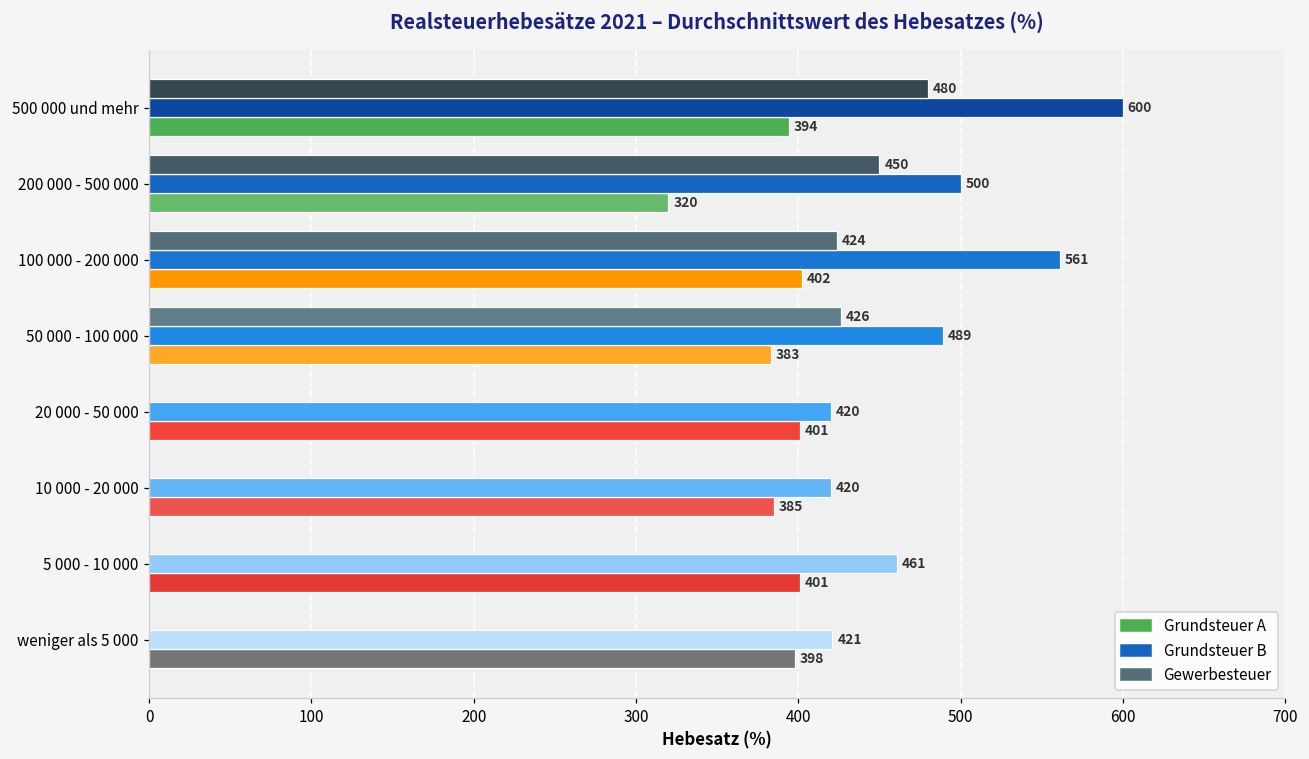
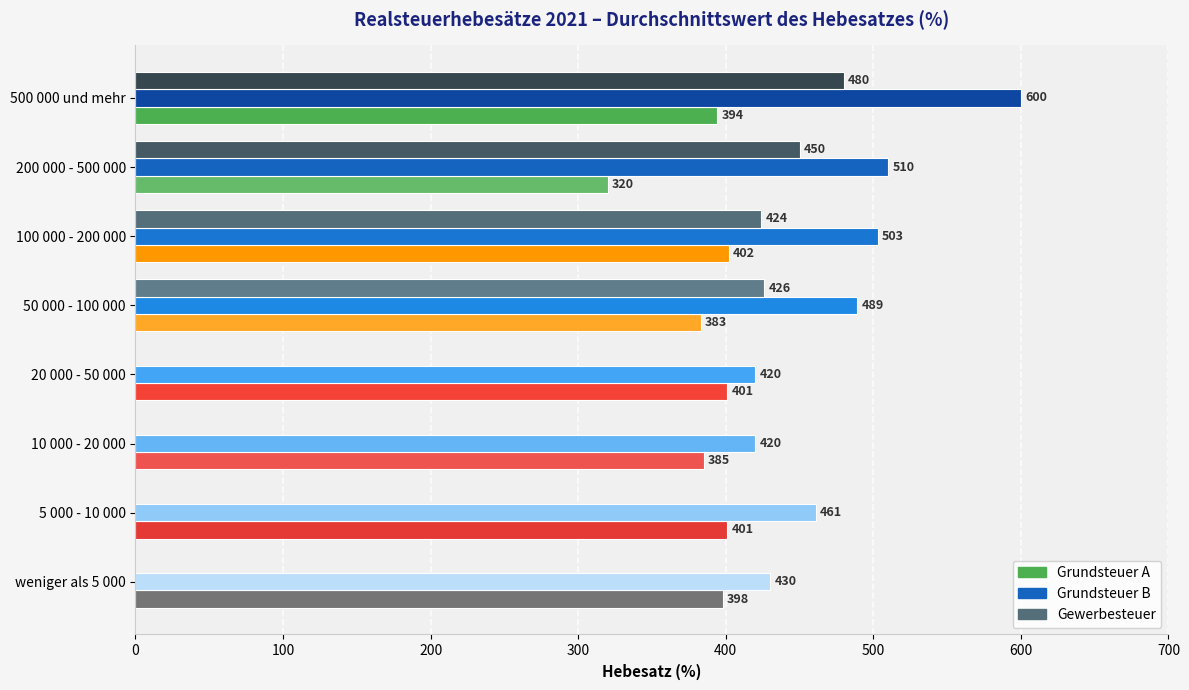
  {
    "500 000 und mehr": 600,
-   "200 000 - 500 000": 500,
-   "100 000 - 200 000": 561,
+   "200 000 - 500 000": 510,
+   "100 000 - 200 000": 503,
    "50 000 - 100 000": 489,
    "20 000 - 50 000": 420,
    "10 000 - 20 000": 420,
    "5 000 - 10 000": 461,
-   "weniger als 5 000": 421
+   "weniger als 5 000": 430
  }
